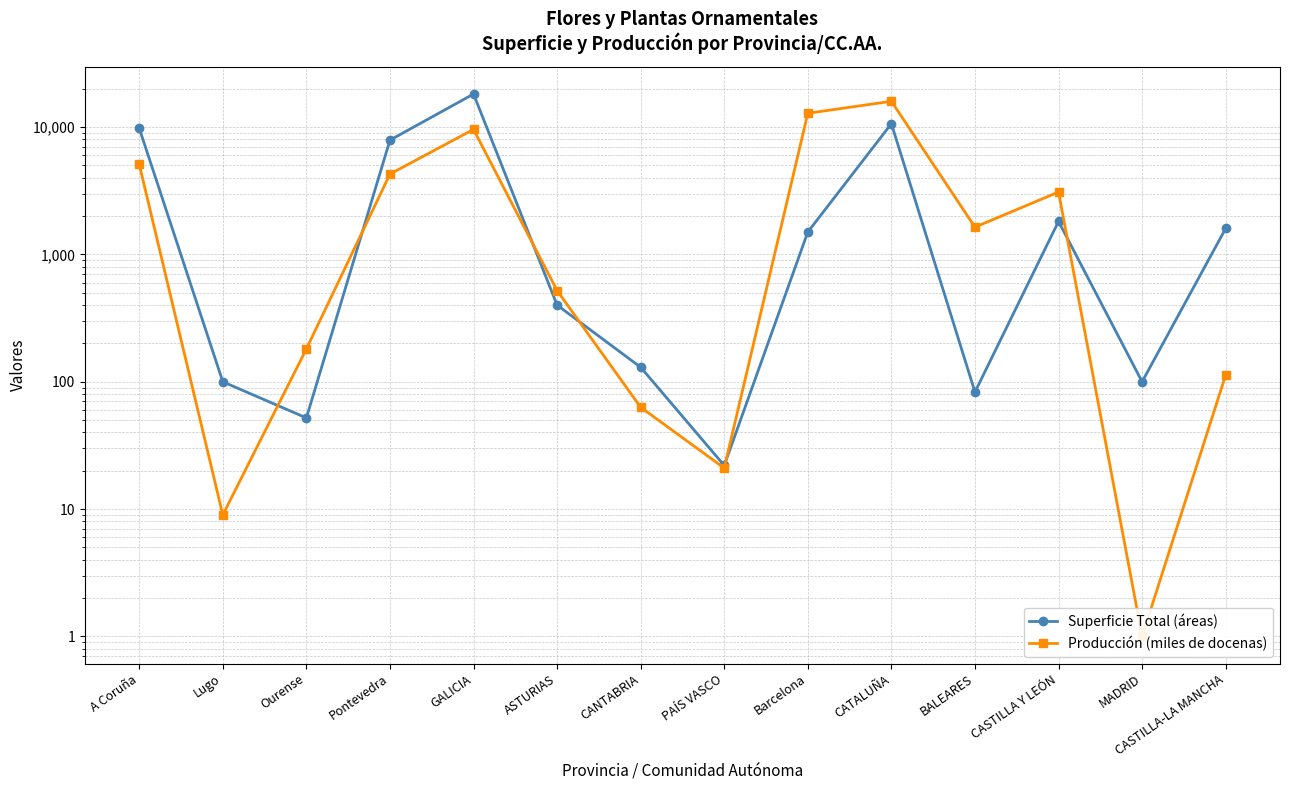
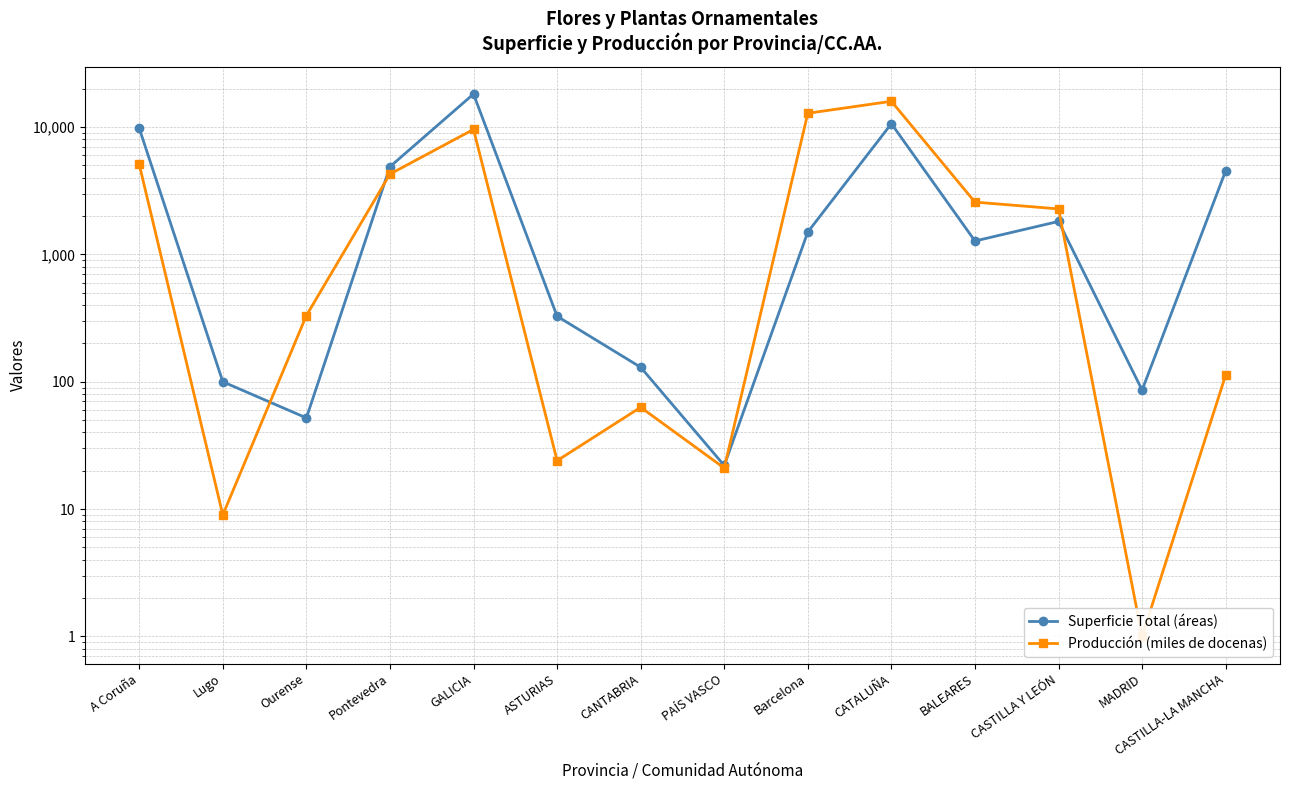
  {
    "Superficie Total (áreas)": {
      "A Coruña": "10,000",
      "Lugo": "100",
      "Ourense": "52",
-     "Pontevedra": "8,000",
+     "Pontevedra": "4,900",
      "GALICIA": "18,000",
-     "ASTURIAS": "400",
+     "ASTURIAS": "330",
      "CANTABRIA": "130",
      "PAÍS VASCO": "22",
      "Barcelona": "1,500",
      "CATALUÑA": "11,000",
-     "BALEARES": "80",
+     "BALEARES": "1,300",
      "CASTILLA Y LEÓN": "1,800",
-     "MADRID": "100",
-     "CASTILLA-LA MANCHA": "1,600"
+     "MADRID": "90",
+     "CASTILLA-LA MANCHA": "4,500"
    },
    "Producción (miles de docenas)": {
      "A Coruña": "5,100",
      "Lugo": "9",
-     "Ourense": "180",
+     "Ourense": "330",
      "Pontevedra": "4,300",
      "GALICIA": "10,000",
-     "ASTURIAS": "520",
+     "ASTURIAS": "24",
      "CANTABRIA": "60",
      "PAÍS VASCO": "21",
      "Barcelona": "13,000",
      "CATALUÑA": "16,000",
-     "BALEARES": "1,600",
-     "CASTILLA Y LEÓN": "3,100",
+     "BALEARES": "2,600",
+     "CASTILLA Y LEÓN": "2,300",
      "CASTILLA-LA MANCHA": "110"
    }
  }
